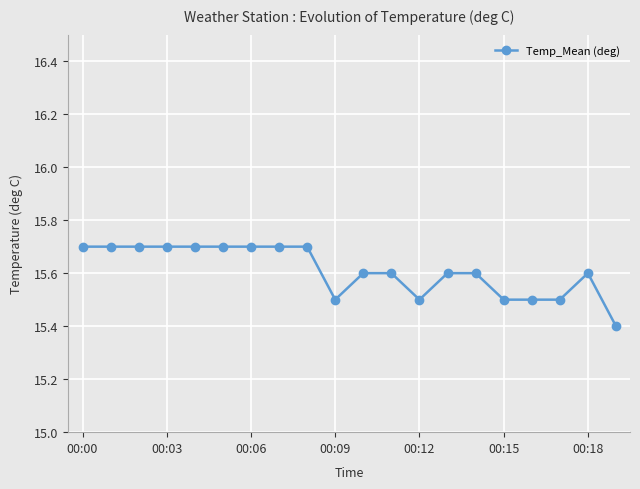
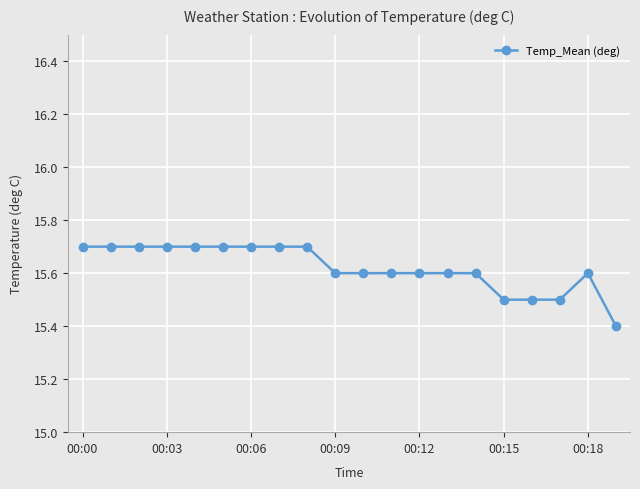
  {
    "00:00": 15.7,
    "00:03": 15.7,
    "00:06": 15.7,
-   "00:09": 15.5,
-   "00:12": 15.5,
+   "00:09": 15.6,
+   "00:12": 15.6,
    "00:15": 15.5,
    "00:18": 15.6
  }
